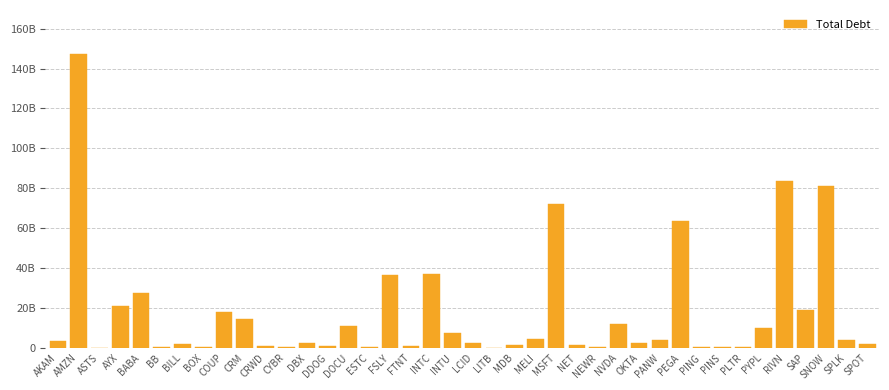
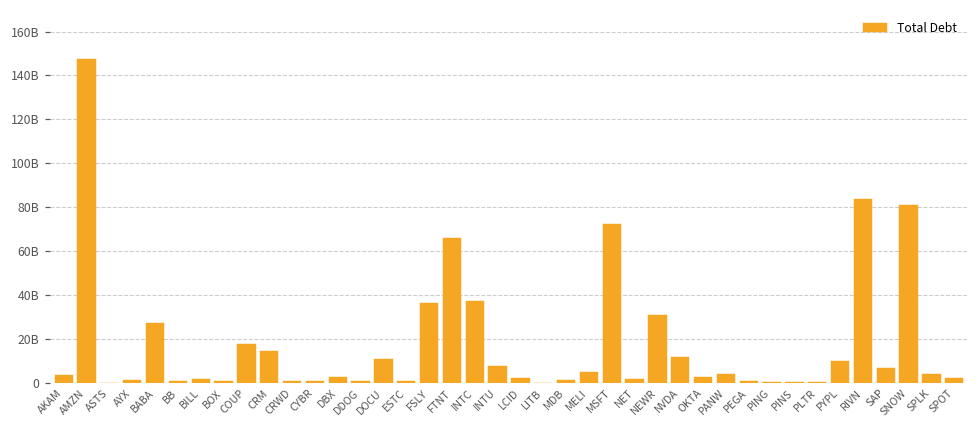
  {
    "AKAM": 3000000000,
    "AMZN": 147000000000,
-   "AYX": 21000000000,
+   "AYX": 1000000000,
    "BABA": 27000000000,
    "BILL": 2000000000,
    "COUP": 18000000000,
    "CRM": 14000000000,
    "DBX": 2000000000,
    "DOCU": 11000000000,
    "FSLY": 36000000000,
-   "FTNT": 1000000000,
+   "FTNT": 66000000000,
    "INTC": 37000000000,
    "INTU": 7000000000,
    "LCID": 2000000000,
    "MELI": 5000000000,
    "MSFT": 72000000000,
    "NET": 2000000000,
-   "NEWR": 1000000000,
+   "NEWR": 31000000000,
    "NVDA": 12000000000,
    "OKTA": 2000000000,
    "PANW": 4000000000,
-   "PEGA": 64000000000,
+   "PEGA": 1000000000,
    "PYPL": 10000000000,
    "RIVN": 84000000000,
-   "SAP": 19000000000,
+   "SAP": 6000000000,
    "SNOW": 81000000000,
    "SPLK": 4000000000,
    "SPOT": 2000000000
  }
